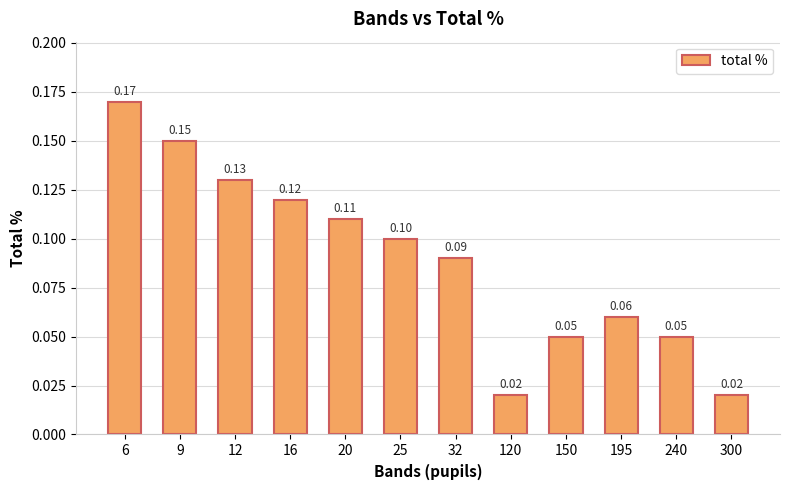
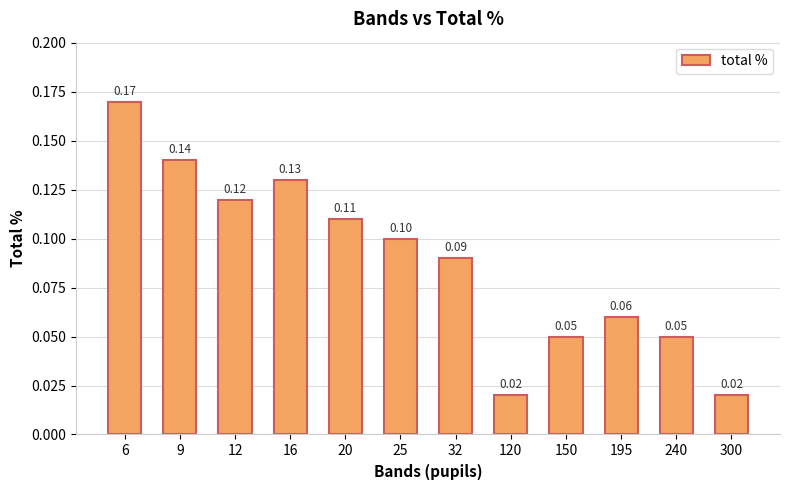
  {
    "6": 0.17,
-   "9": 0.15,
-   "12": 0.13,
-   "16": 0.12,
+   "9": 0.14,
+   "12": 0.12,
+   "16": 0.13,
    "20": 0.11,
    "25": 0.10,
    "32": 0.09,
    "120": 0.02,
    "150": 0.05,
    "195": 0.06,
    "240": 0.05,
    "300": 0.02
  }
